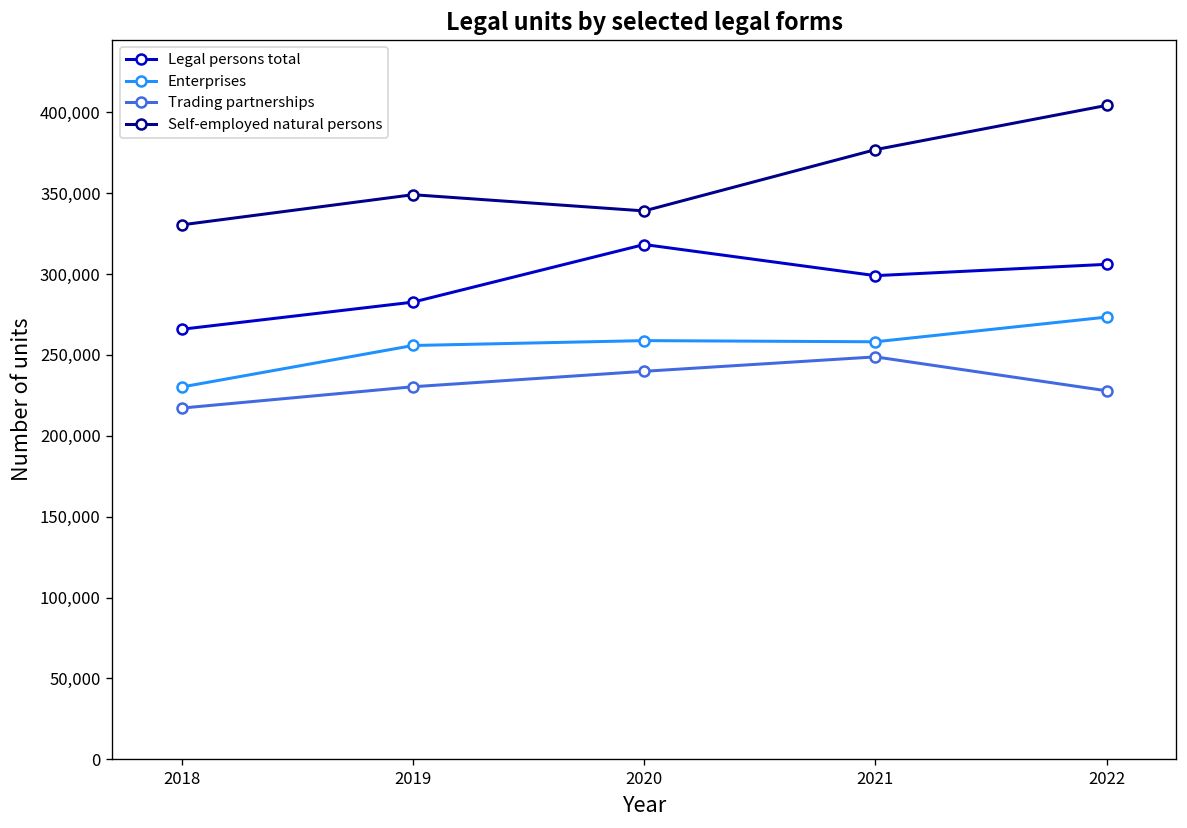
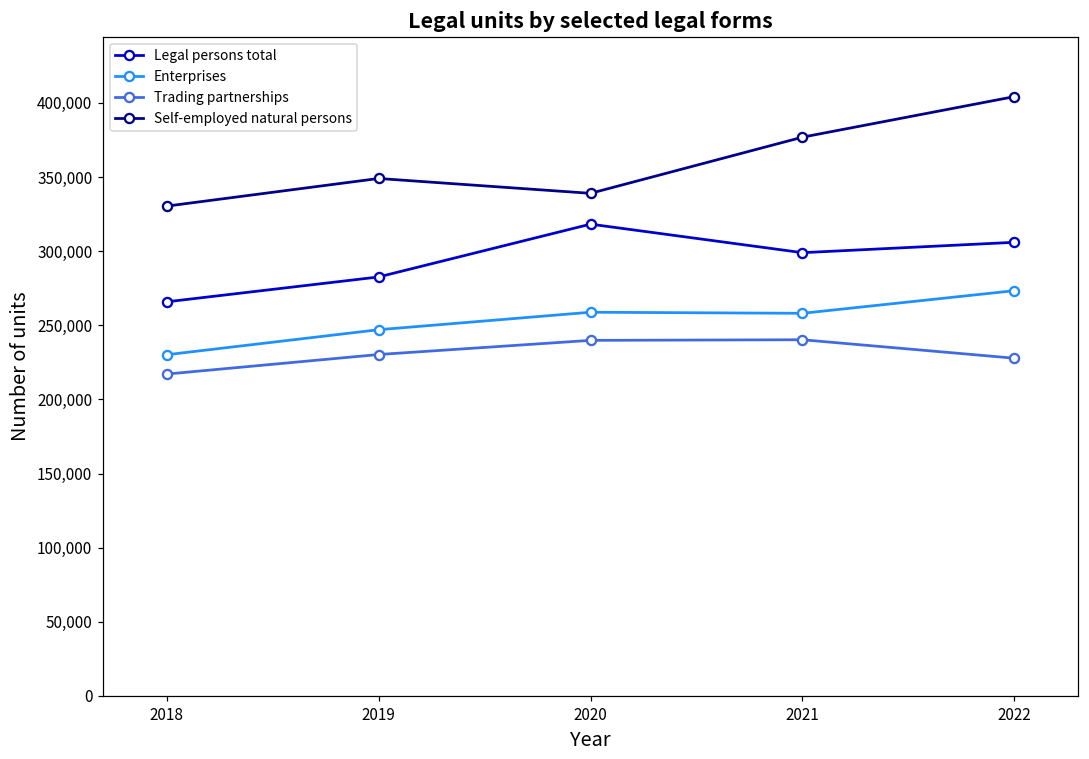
  {
    "Legal persons total": {
      "2018": "266,000",
      "2019": "283,000",
      "2020": "318,000",
      "2021": "299,000",
      "2022": "306,000"
    },
    "Enterprises": {
      "2018": "230,000",
-     "2019": "256,000",
+     "2019": "247,000",
      "2020": "259,000",
      "2021": "258,000",
      "2022": "273,000"
    },
    "Trading partnerships": {
      "2018": "217,000",
      "2019": "230,000",
      "2020": "240,000",
-     "2021": "249,000",
+     "2021": "240,000",
      "2022": "228,000"
    },
    "Self-employed natural persons": {
      "2018": "330,000",
      "2019": "349,000",
      "2020": "339,000",
      "2021": "377,000",
      "2022": "404,000"
    }
  }
